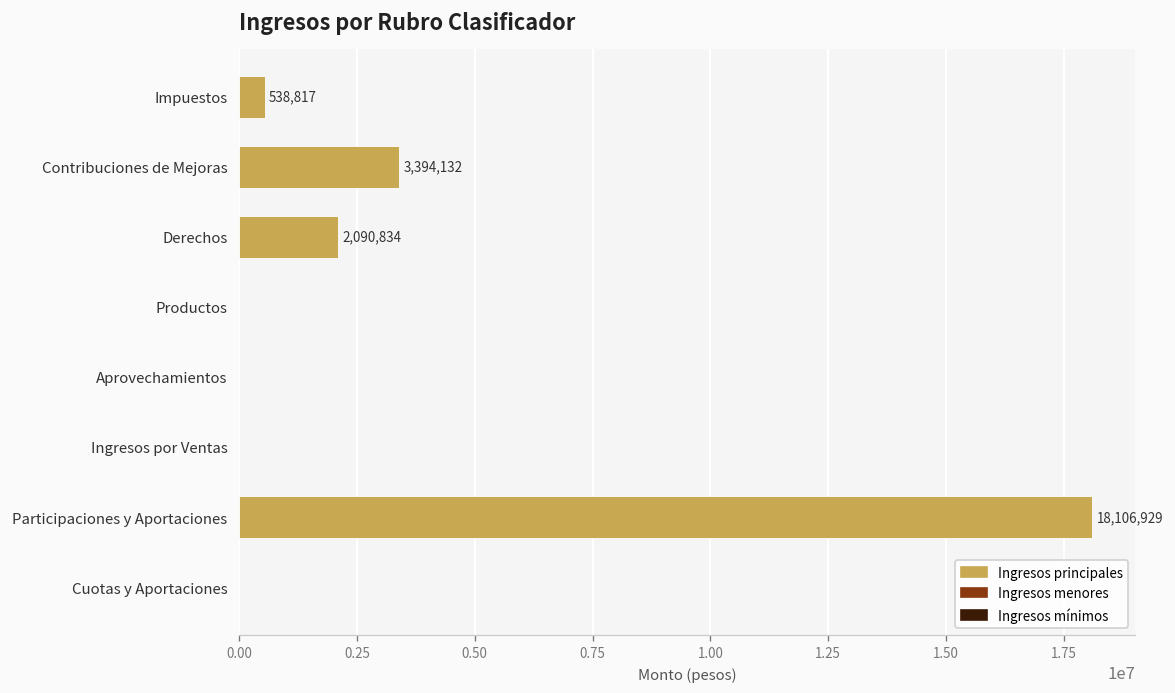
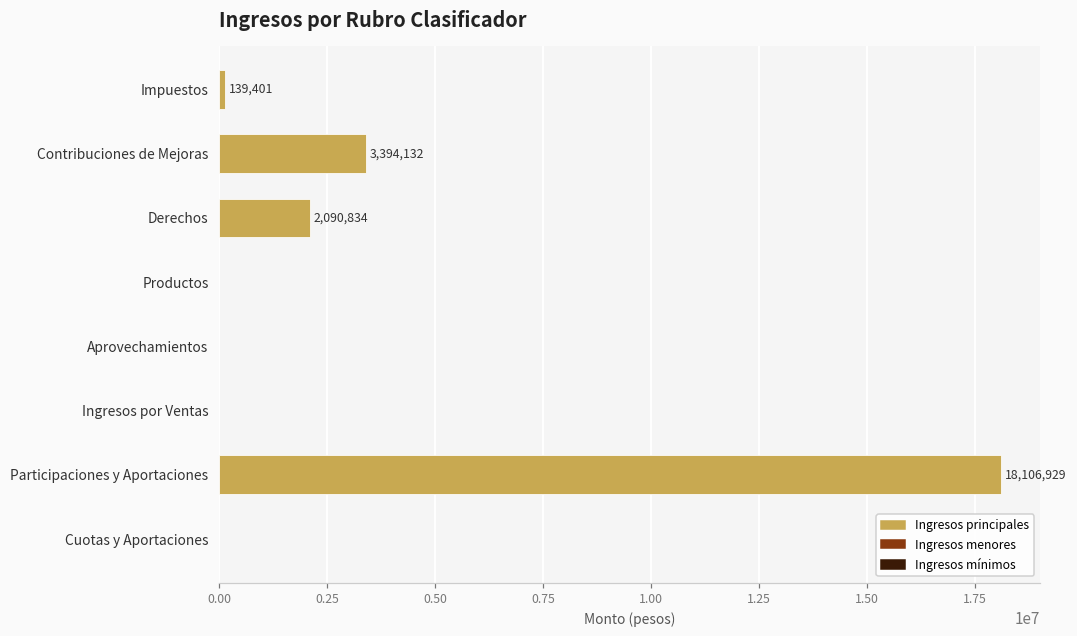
  {
-   "Impuestos": "538,817",
+   "Impuestos": "139,401",
    "Contribuciones de Mejoras": "3,394,132",
    "Derechos": "2,090,834",
    "Participaciones y Aportaciones": "18,106,929"
  }
